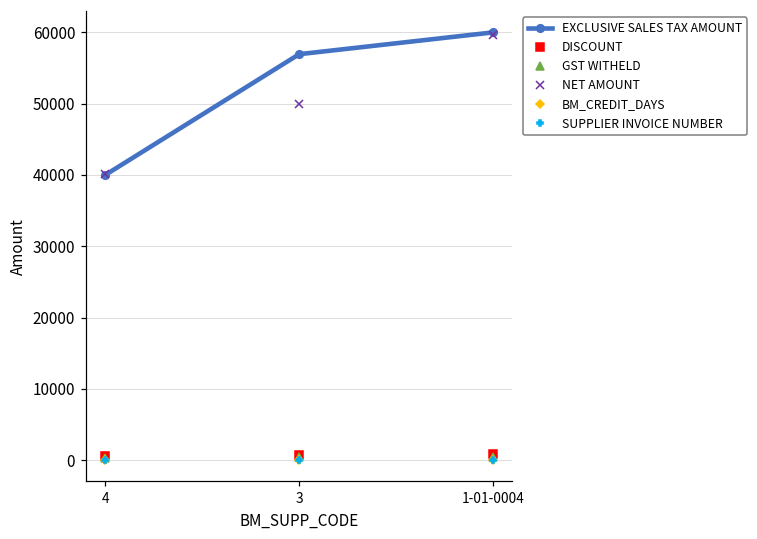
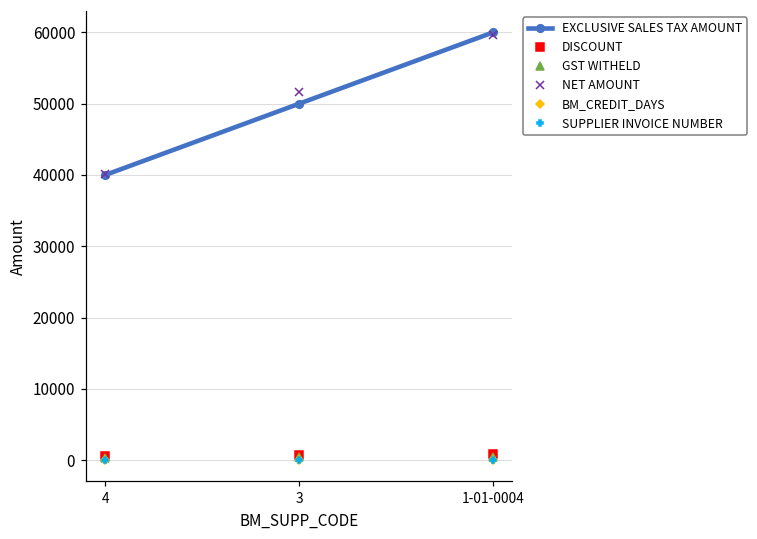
  {
    "EXCLUSIVE SALES TAX AMOUNT": {
-     "3": 57000
+     "3": 50000
    },
    "NET AMOUNT": {
-     "3": 50000
+     "3": 52000
    },
    "SUPPLIER INVOICE NUMBER": {
      "3": 0,
      "1-01-0004": 0
    }
  }
